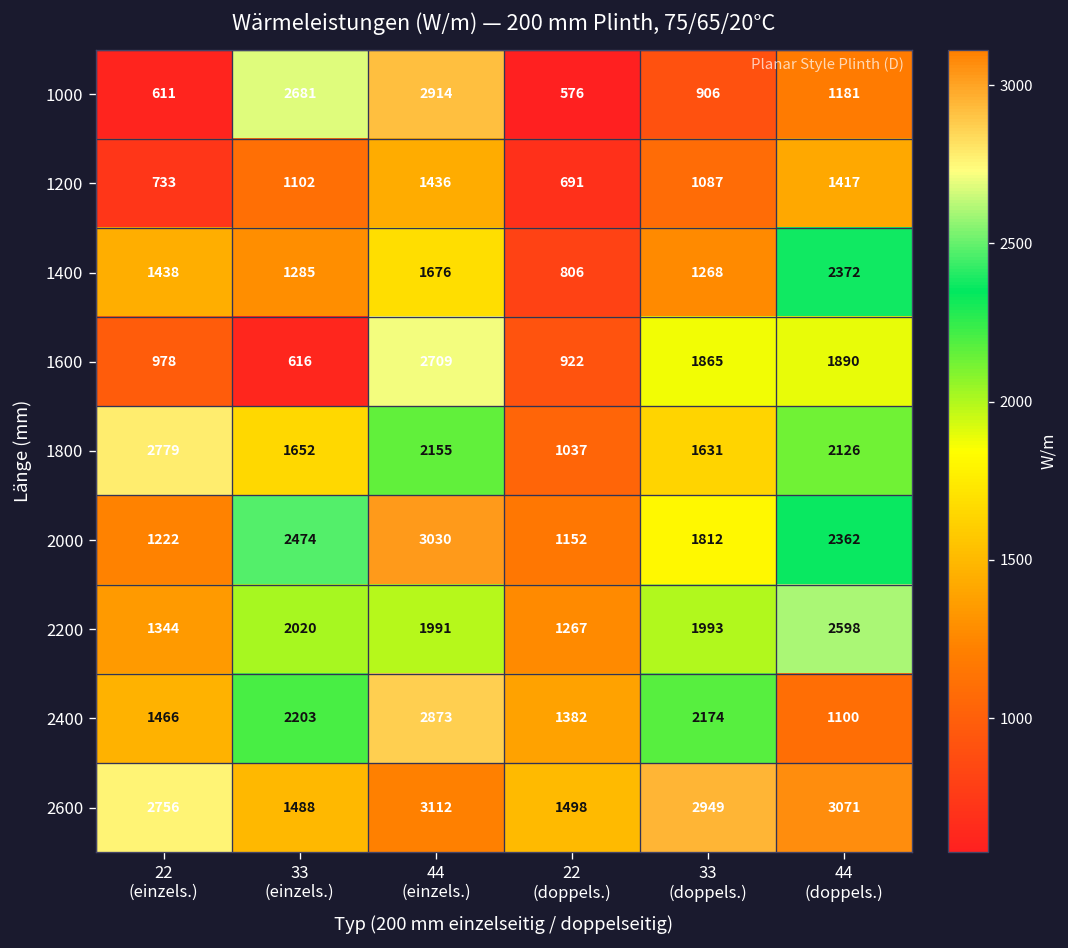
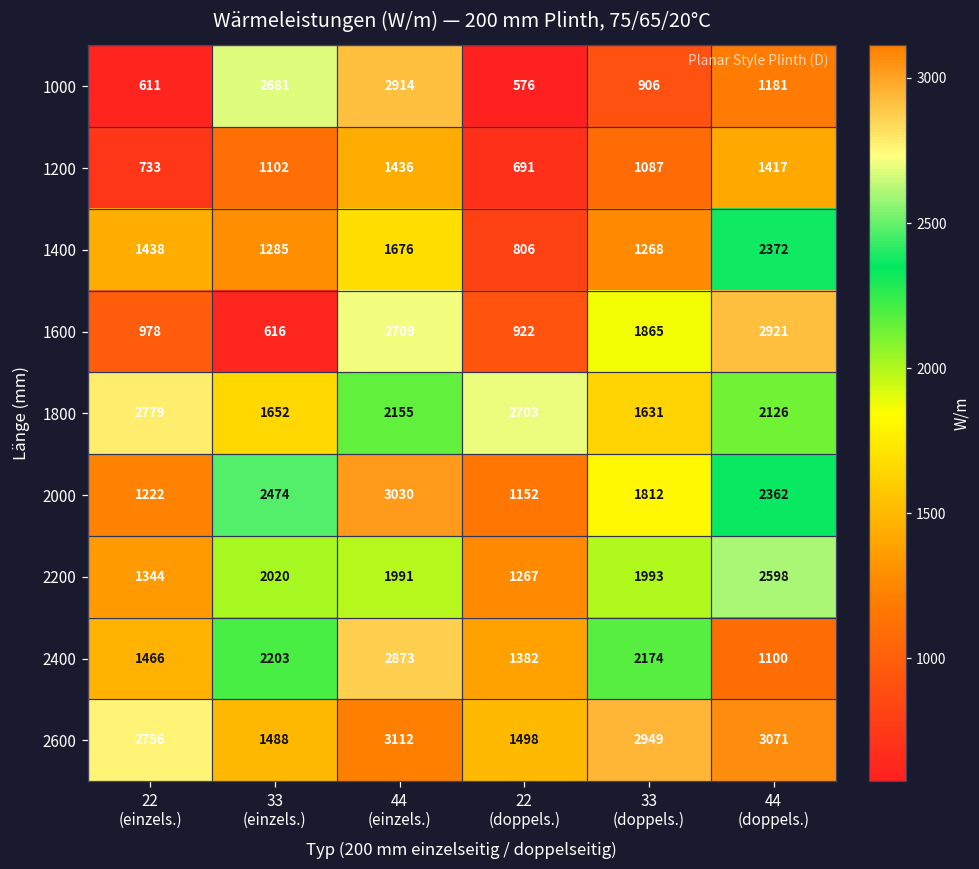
  {
    "1000": {
      "22 (einzels.)": 611,
      "33 (einzels.)": 2681,
      "44 (einzels.)": 2914,
      "22 (doppels.)": 576,
      "33 (doppels.)": 906
    },
    "1200": {
      "22 (einzels.)": 733,
      "33 (einzels.)": 1102,
      "44 (einzels.)": 1436,
      "22 (doppels.)": 691,
      "33 (doppels.)": 1087,
      "44 (doppels.)": 1417
    },
    "1400": {
      "22 (einzels.)": 1438,
      "33 (einzels.)": 1285,
      "44 (einzels.)": 1676,
      "22 (doppels.)": 806,
      "33 (doppels.)": 1268,
      "44 (doppels.)": 2372
    },
    "1600": {
      "22 (einzels.)": 978,
      "33 (einzels.)": 616,
      "44 (einzels.)": 2709,
      "22 (doppels.)": 922,
      "33 (doppels.)": 1865,
-     "44 (doppels.)": 1890
+     "44 (doppels.)": 2921
    },
    "1800": {
      "22 (einzels.)": 2779,
      "33 (einzels.)": 1652,
      "44 (einzels.)": 2155,
-     "22 (doppels.)": 1037,
+     "22 (doppels.)": 2703,
      "33 (doppels.)": 1631,
      "44 (doppels.)": 2126
    },
    "2000": {
      "22 (einzels.)": 1222,
      "33 (einzels.)": 2474,
      "44 (einzels.)": 3030,
      "22 (doppels.)": 1152,
      "33 (doppels.)": 1812,
      "44 (doppels.)": 2362
    },
    "2200": {
      "22 (einzels.)": 1344,
      "33 (einzels.)": 2020,
      "44 (einzels.)": 1991,
      "22 (doppels.)": 1267,
      "33 (doppels.)": 1993,
      "44 (doppels.)": 2598
    },
    "2400": {
      "22 (einzels.)": 1466,
      "33 (einzels.)": 2203,
      "44 (einzels.)": 2873,
      "22 (doppels.)": 1382,
      "33 (doppels.)": 2174,
      "44 (doppels.)": 1100
    },
    "2600": {
      "22 (einzels.)": 2756,
      "33 (einzels.)": 1488,
      "44 (einzels.)": 3112,
      "22 (doppels.)": 1498,
      "33 (doppels.)": 2949,
      "44 (doppels.)": 3071
    }
  }
